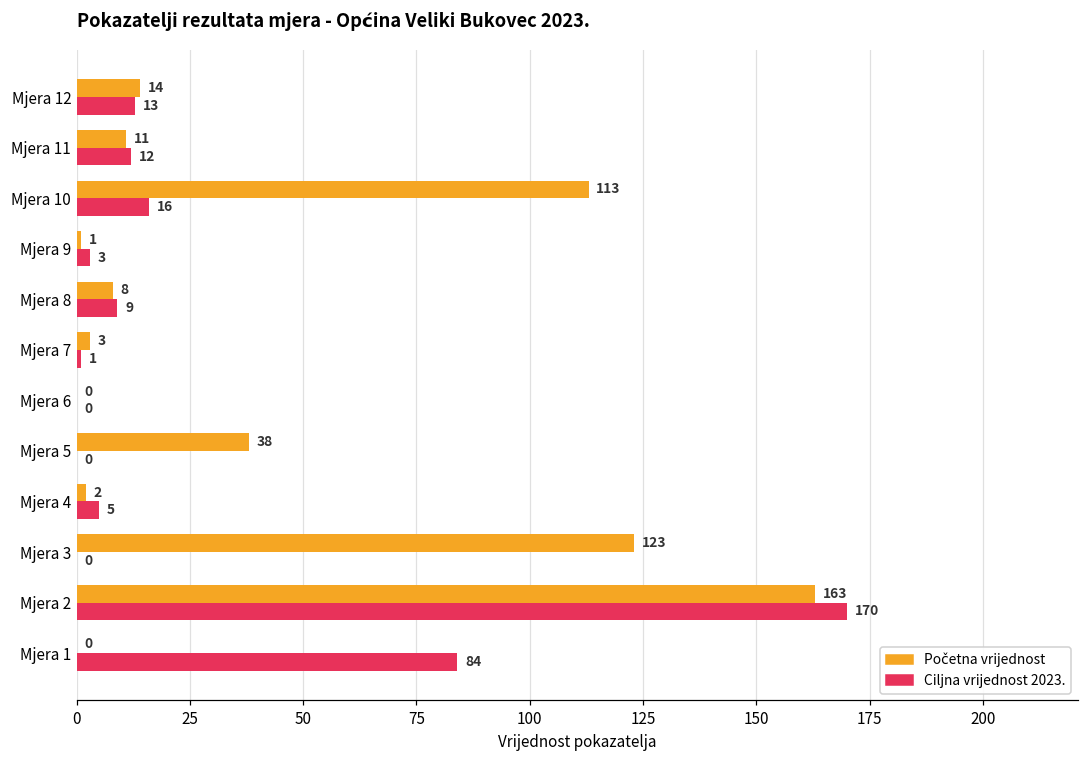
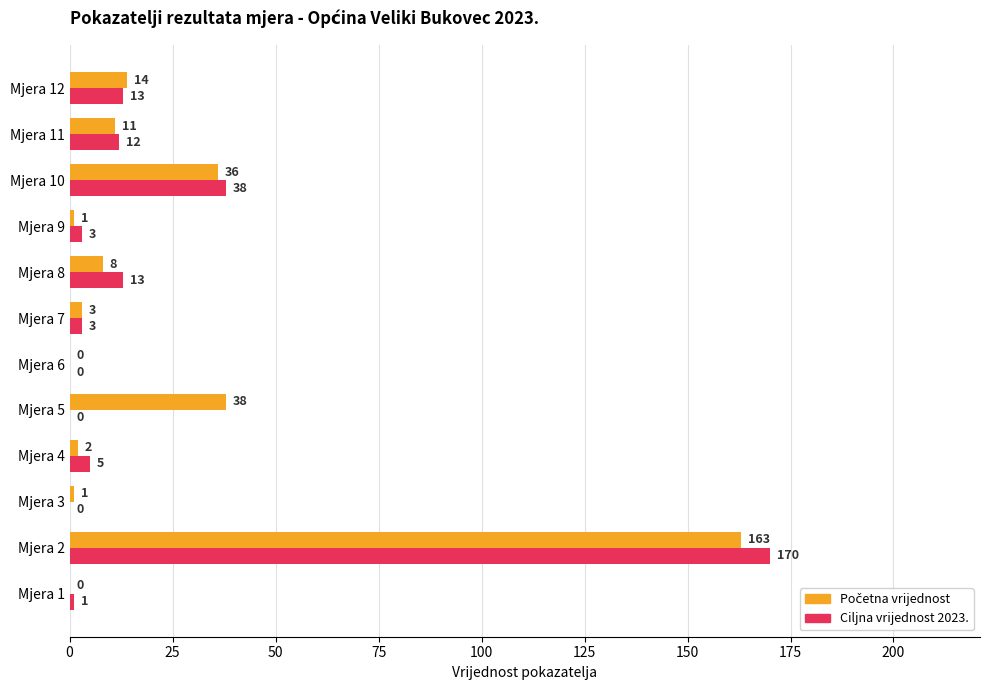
  {
    "Početna vrijednost": {
      "Mjera 12": 14,
      "Mjera 11": 11,
-     "Mjera 10": 113,
+     "Mjera 10": 36,
      "Mjera 9": 1,
      "Mjera 8": 8,
      "Mjera 7": 3,
      "Mjera 6": 0,
      "Mjera 5": 38,
      "Mjera 4": 2,
-     "Mjera 3": 123,
+     "Mjera 3": 1,
      "Mjera 2": 163,
      "Mjera 1": 0
    },
    "Ciljna vrijednost 2023.": {
      "Mjera 12": 13,
      "Mjera 11": 12,
-     "Mjera 10": 16,
+     "Mjera 10": 38,
      "Mjera 9": 3,
-     "Mjera 8": 9,
-     "Mjera 7": 1,
+     "Mjera 8": 13,
+     "Mjera 7": 3,
      "Mjera 6": 0,
      "Mjera 5": 0,
      "Mjera 4": 5,
      "Mjera 3": 0,
      "Mjera 2": 170,
-     "Mjera 1": 84
+     "Mjera 1": 1
    }
  }
